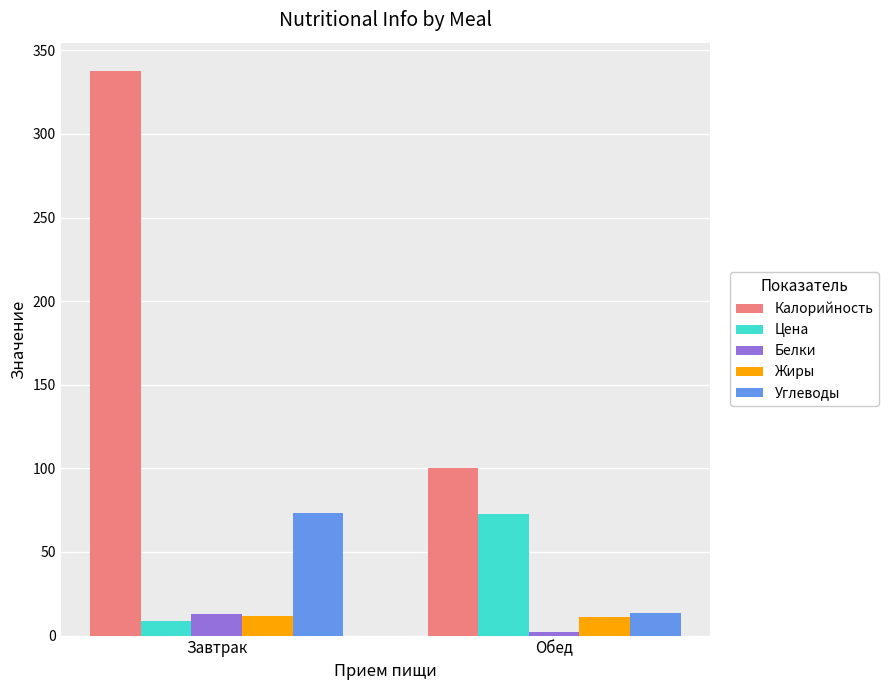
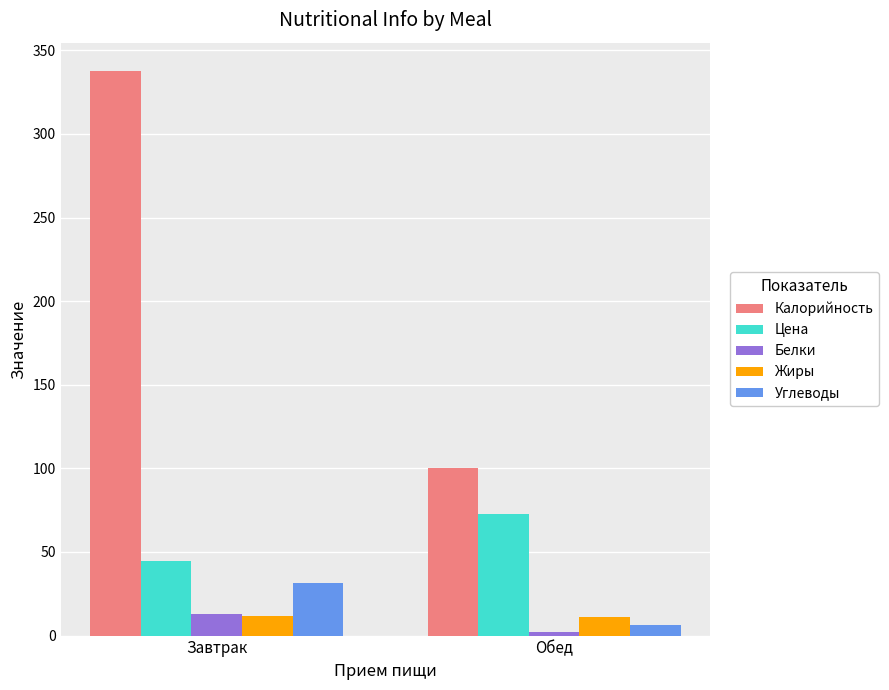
  {
    "Калорийность": {
      "Завтрак": 338,
      "Обед": 100
    },
    "Цена": {
-     "Завтрак": 9,
+     "Завтрак": 45,
      "Обед": 73
    },
    "Белки": {
      "Завтрак": 13,
      "Обед": 2
    },
    "Жиры": {
      "Завтрак": 12,
      "Обед": 11
    },
    "Углеводы": {
-     "Завтрак": 73,
-     "Обед": 14
+     "Завтрак": 31,
+     "Обед": 6
    }
  }
